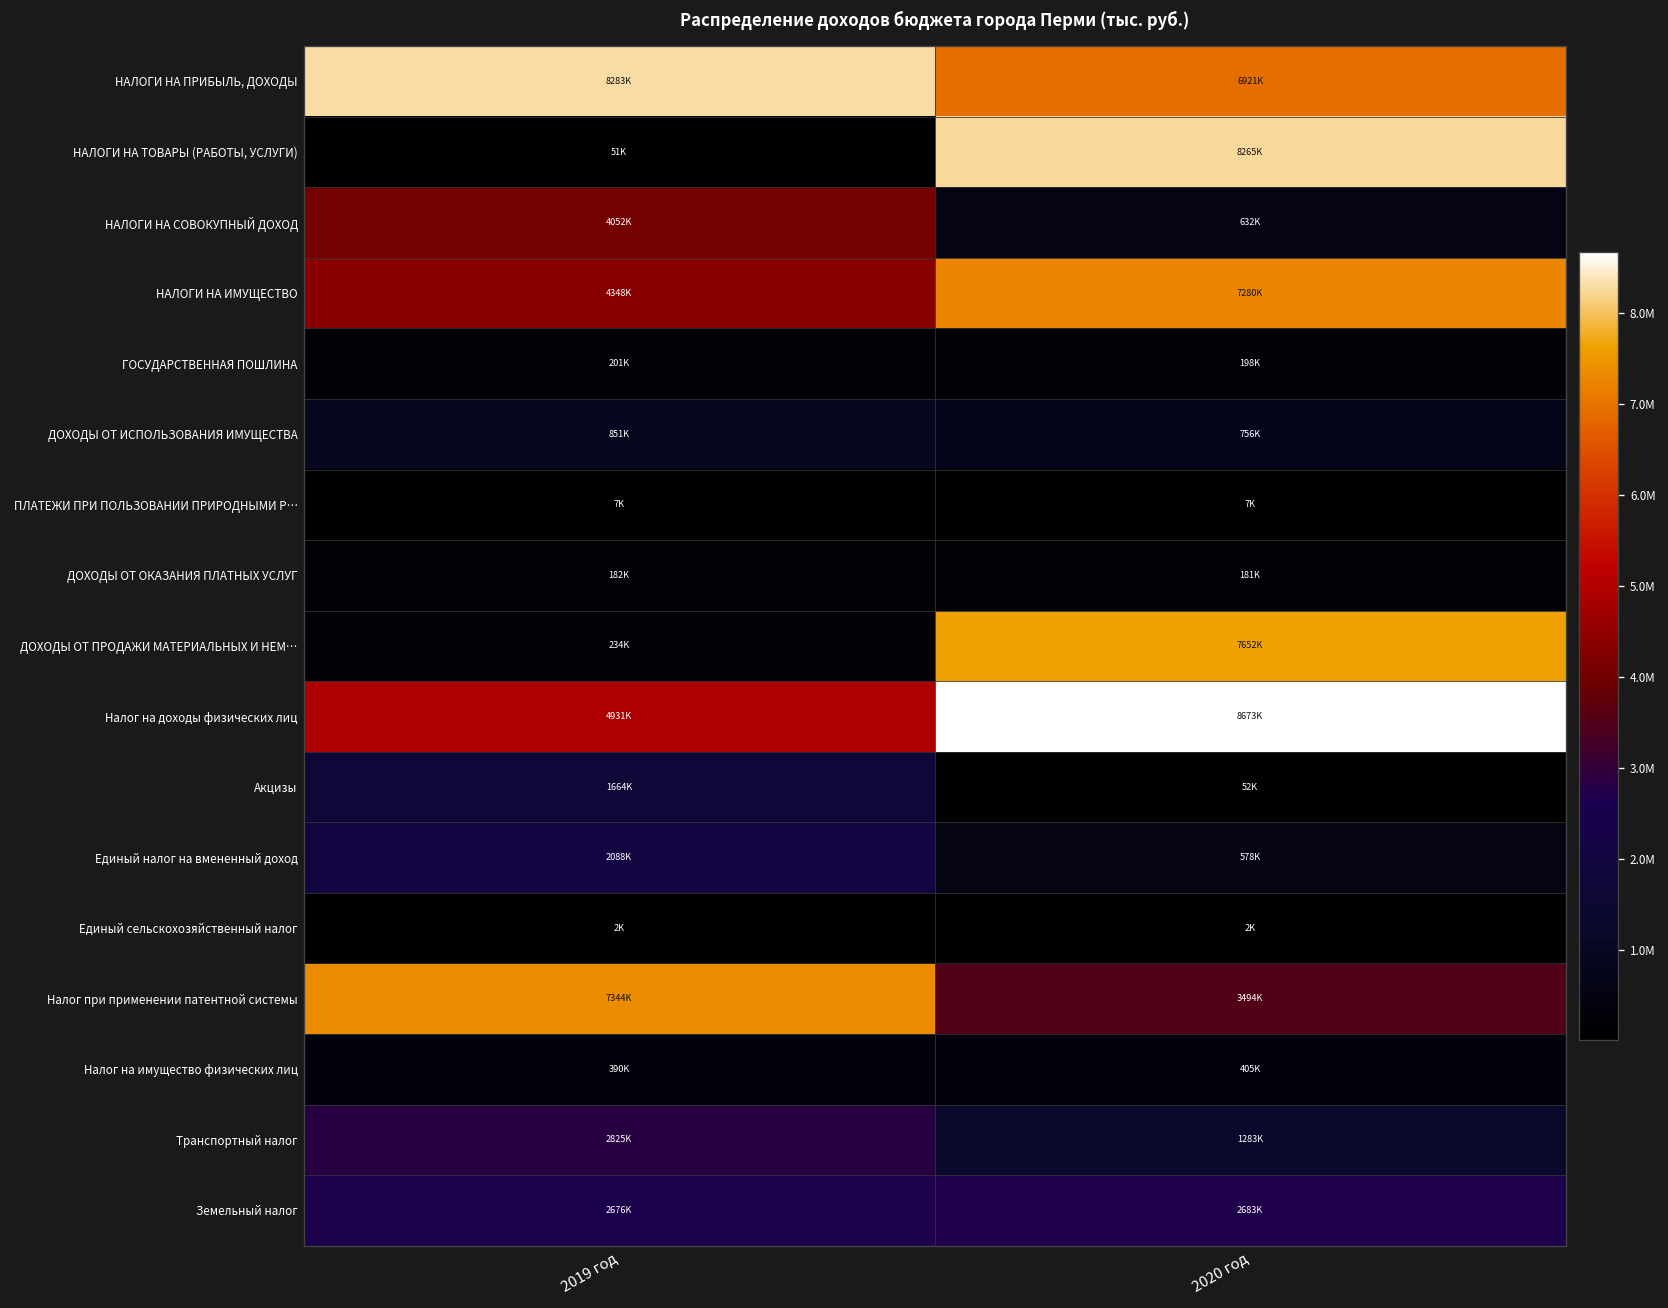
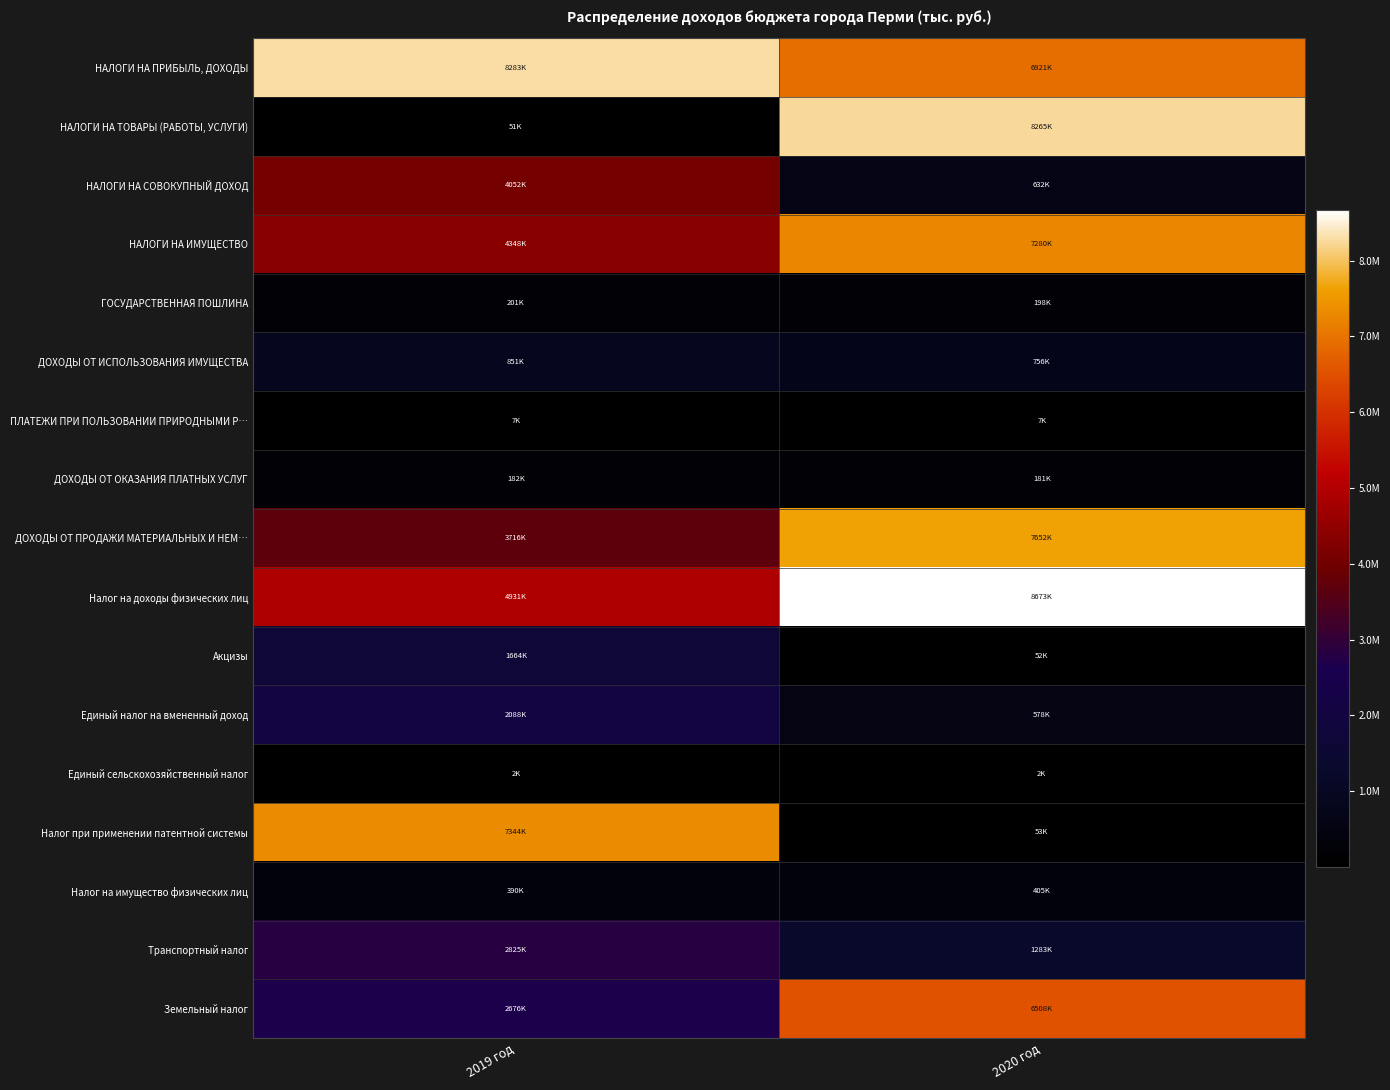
  {
    "НАЛОГИ НА ПРИБЫЛЬ, ДОХОДЫ": {
      "2019 год": "8283K",
      "2020 год": "6921K"
    },
    "НАЛОГИ НА ТОВАРЫ (РАБОТЫ, УСЛУГИ)": {
      "2019 год": "51K",
      "2020 год": "8265K"
    },
    "НАЛОГИ НА СОВОКУПНЫЙ ДОХОД": {
      "2019 год": "4052K",
      "2020 год": "632K"
    },
    "НАЛОГИ НА ИМУЩЕСТВО": {
      "2019 год": "4348K",
      "2020 год": "7280K"
    },
    "ГОСУДАРСТВЕННАЯ ПОШЛИНА": {
      "2019 год": "201K",
      "2020 год": "198K"
    },
    "ДОХОДЫ ОТ ИСПОЛЬЗОВАНИЯ ИМУЩЕСТВА": {
      "2019 год": "851K",
      "2020 год": "756K"
    },
    "ПЛАТЕЖИ ПРИ ПОЛЬЗОВАНИИ ПРИРОДНЫМИ Р…": {
      "2019 год": "7K",
      "2020 год": "7K"
    },
    "ДОХОДЫ ОТ ОКАЗАНИЯ ПЛАТНЫХ УСЛУГ": {
      "2019 год": "182K",
      "2020 год": "181K"
    },
    "ДОХОДЫ ОТ ПРОДАЖИ МАТЕРИАЛЬНЫХ И НЕМ…": {
-     "2019 год": "234K",
+     "2019 год": "3716K",
      "2020 год": "7652K"
    },
    "Налог на доходы физических лиц": {
      "2019 год": "4931K",
      "2020 год": "8673K"
    },
    "Акцизы": {
      "2019 год": "1664K",
      "2020 год": "52K"
    },
    "Единый налог на вмененный доход": {
      "2019 год": "2088K",
      "2020 год": "578K"
    },
    "Единый сельскохозяйственный налог": {
      "2019 год": "2K",
      "2020 год": "2K"
    },
    "Налог при применении патентной системы": {
      "2019 год": "7344K",
-     "2020 год": "3494K"
+     "2020 год": "53K"
    },
    "Налог на имущество физических лиц": {
      "2019 год": "390K",
      "2020 год": "405K"
    },
    "Транспортный налог": {
      "2019 год": "2825K",
      "2020 год": "1283K"
    },
    "Земельный налог": {
      "2019 год": "2676K",
-     "2020 год": "2683K"
+     "2020 год": "6508K"
    }
  }
